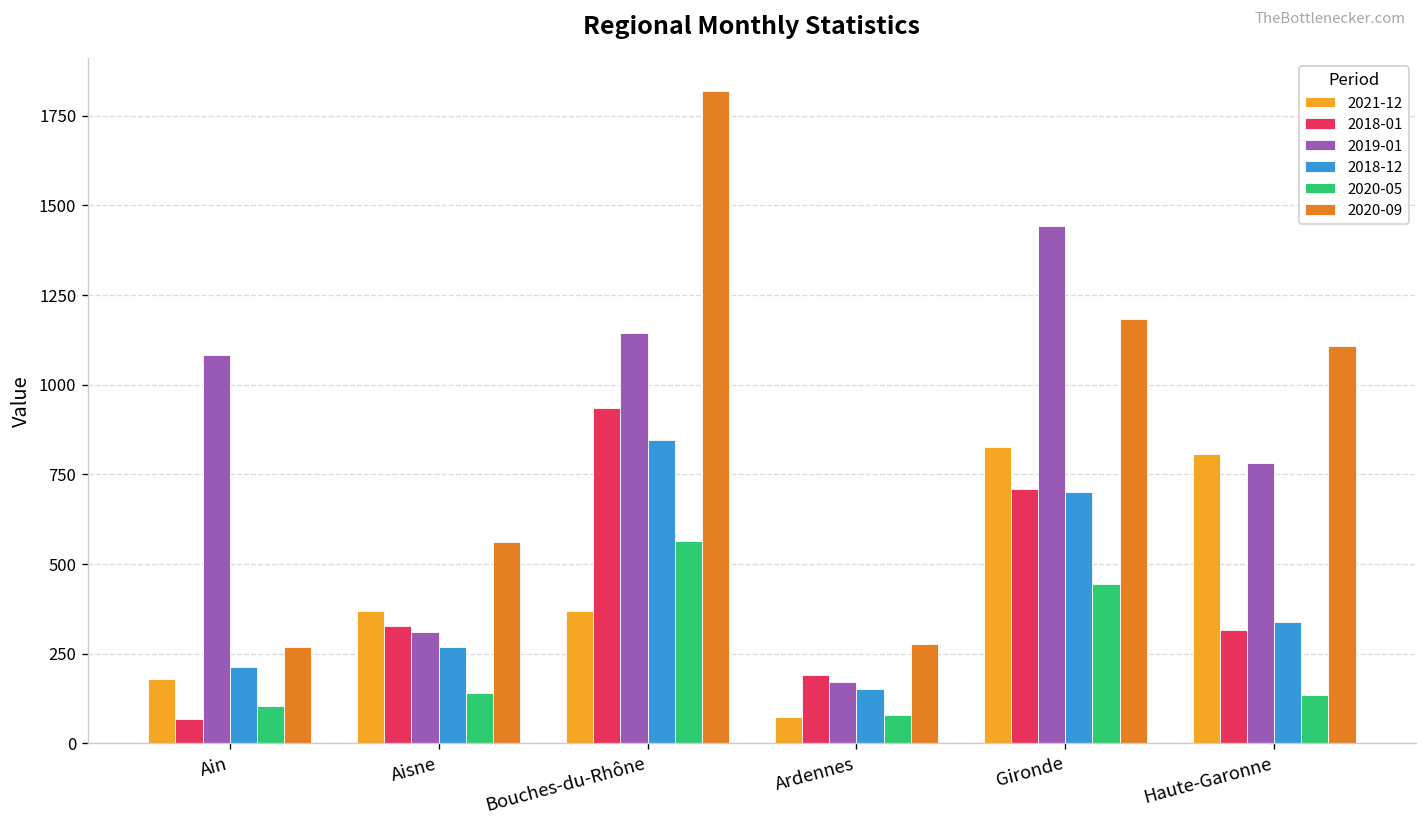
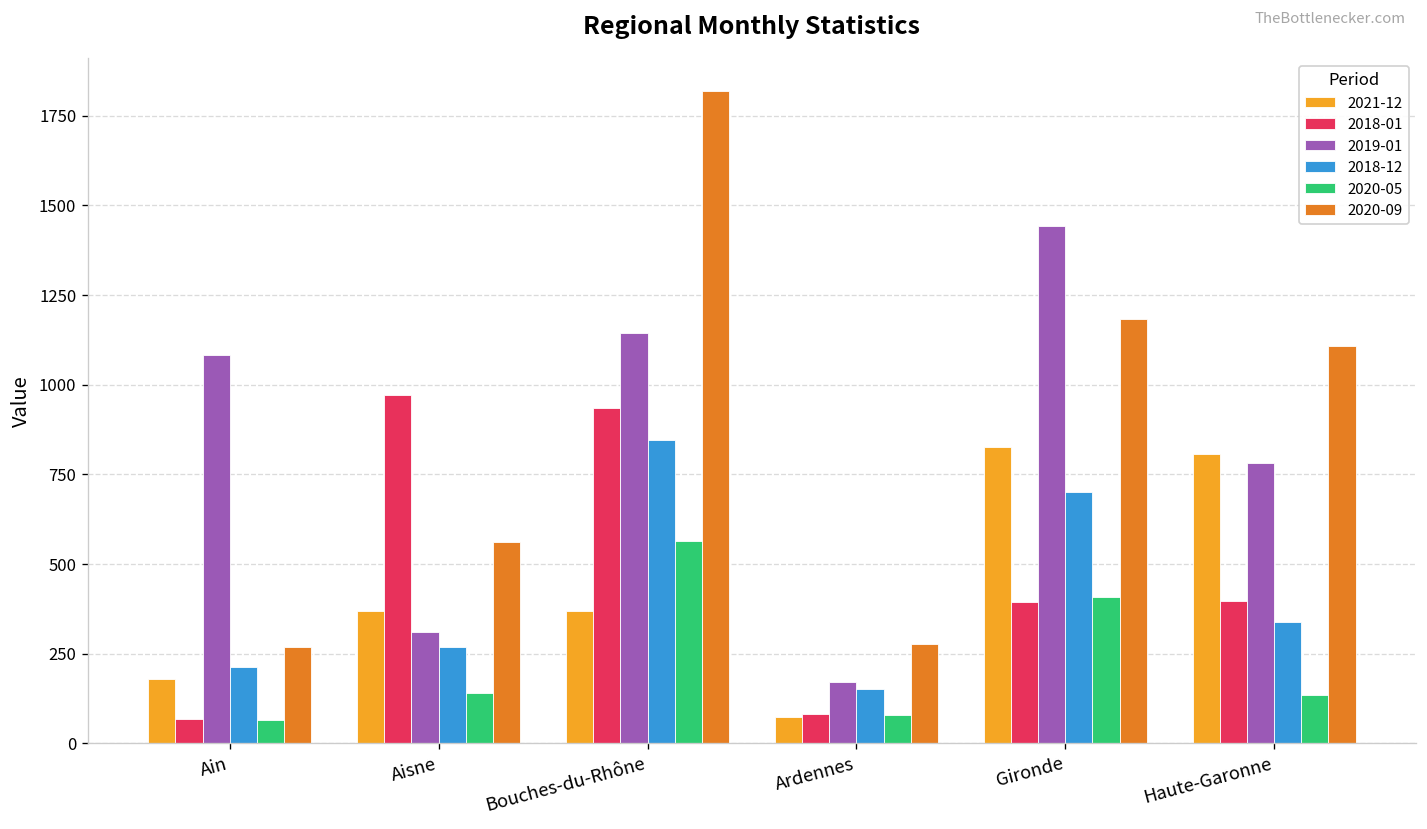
  {
    "2018-01": {
      "Ain": 70,
-     "Aisne": 330,
+     "Aisne": 970,
      "Bouches-du-Rhône": 930,
-     "Ardennes": 190,
-     "Gironde": 710,
-     "Haute-Garonne": 320
+     "Ardennes": 80,
+     "Gironde": 390,
+     "Haute-Garonne": 400
    },
    "2019-01": {
      "Ain": 1080,
      "Aisne": 310,
      "Bouches-du-Rhône": 1140,
      "Ardennes": 170,
      "Gironde": 1440,
      "Haute-Garonne": 780
    },
    "2018-12": {
      "Ain": 210,
      "Aisne": 270,
      "Bouches-du-Rhône": 850,
      "Ardennes": 150,
      "Gironde": 700,
      "Haute-Garonne": 340
    },
    "2020-05": {
-     "Ain": 110,
+     "Ain": 70,
      "Aisne": 140,
      "Bouches-du-Rhône": 560,
      "Ardennes": 80,
-     "Gironde": 440,
+     "Gironde": 410,
      "Haute-Garonne": 130
    }
  }
